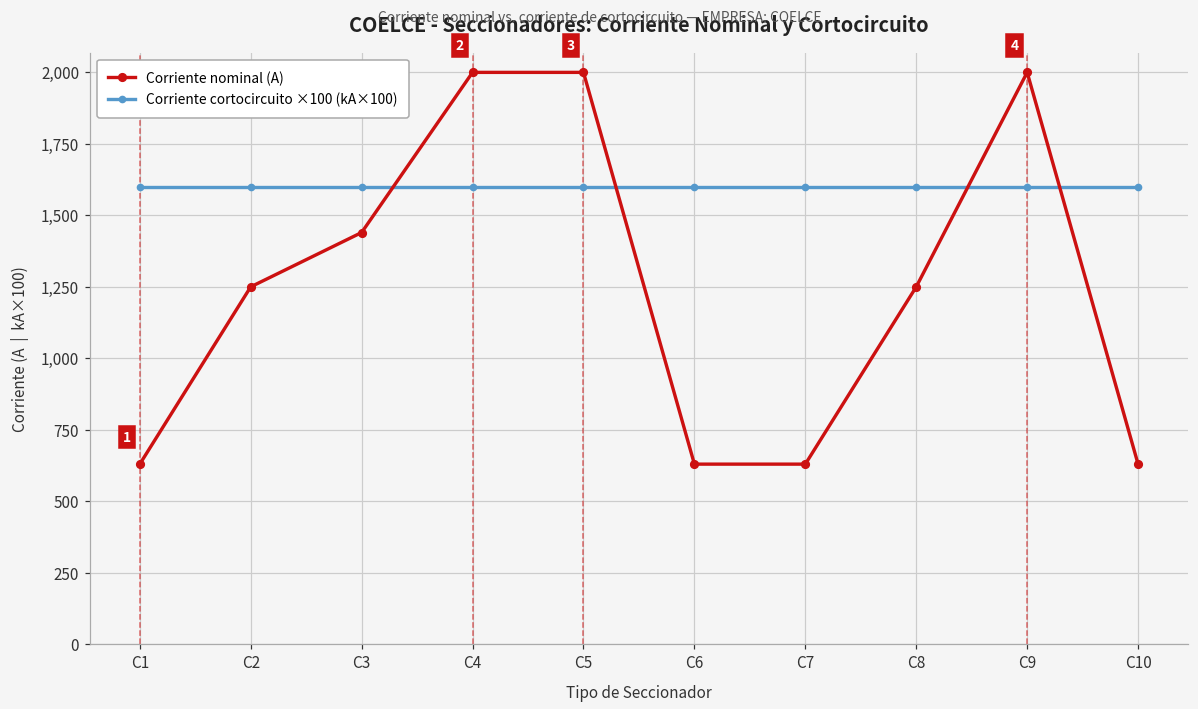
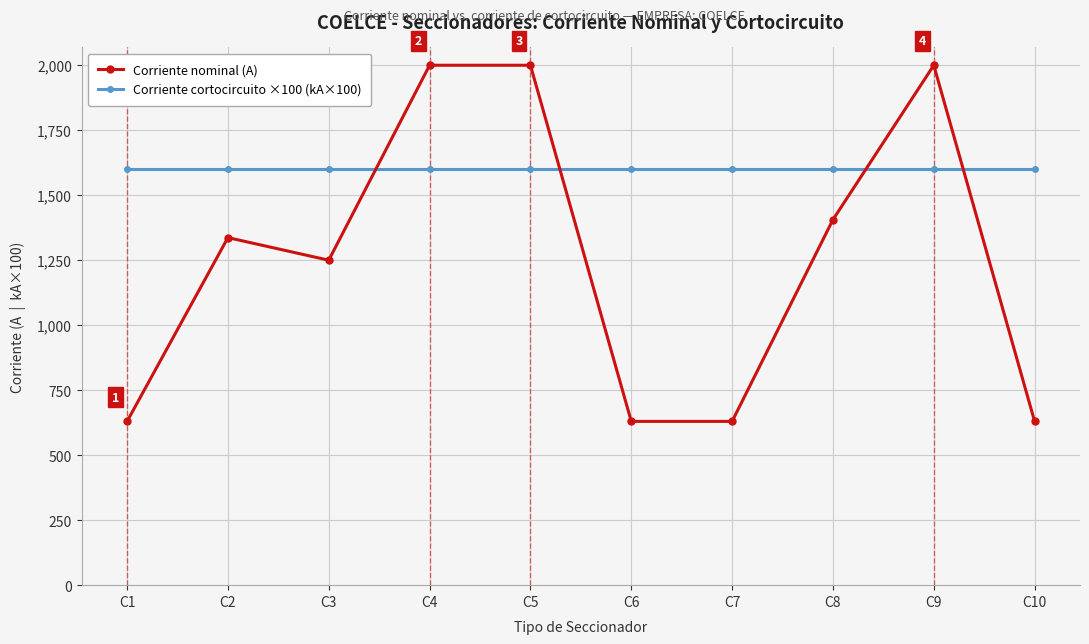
  {
    "Corriente nominal (A)": {
-     "C2": "1,250",
-     "C3": "1,440",
+     "C2": "1,340",
+     "C3": "1,250",
      "C6": "630",
      "C7": "630",
-     "C8": "1,250",
+     "C8": "1,410",
      "C10": "630"
    },
    "Corriente cortocircuito ×100 (kA×100)": {
      "C1": "1,600",
      "C2": "1,600",
      "C3": "1,600",
      "C4": "1,600",
      "C5": "1,600",
      "C6": "1,600",
      "C7": "1,600",
      "C8": "1,600",
      "C9": "1,600",
      "C10": "1,600"
    }
  }
